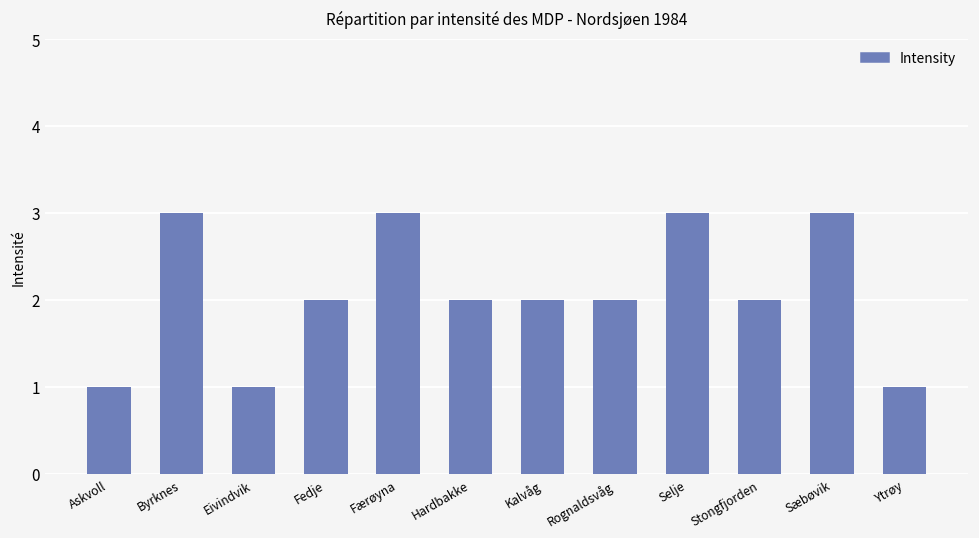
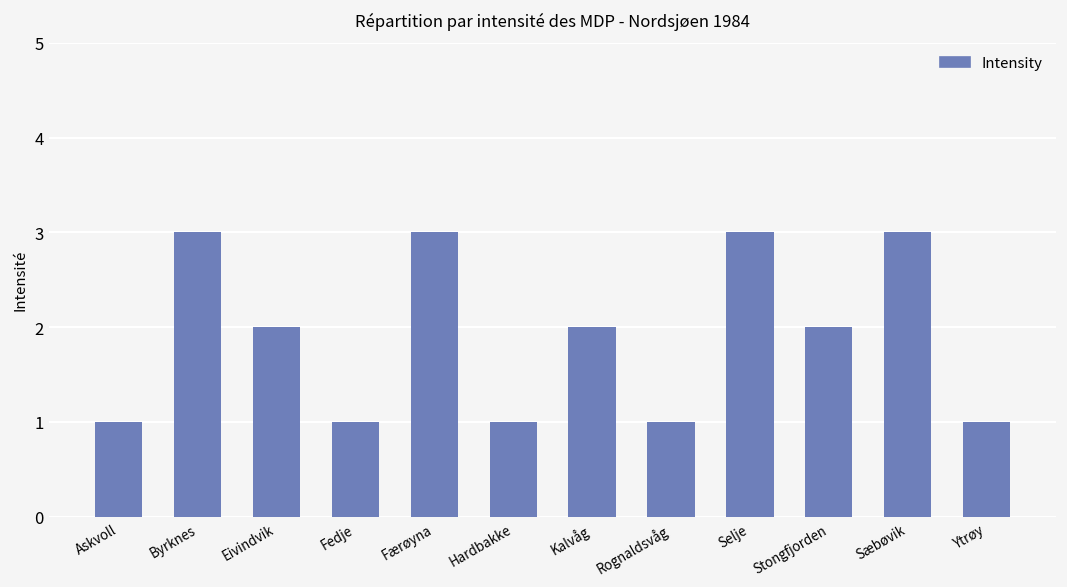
  {
    "Askvoll": 1,
    "Byrknes": 3,
-   "Eivindvik": 1,
-   "Fedje": 2,
+   "Eivindvik": 2,
+   "Fedje": 1,
    "Færøyna": 3,
-   "Hardbakke": 2,
+   "Hardbakke": 1,
    "Kalvåg": 2,
-   "Rognaldsvåg": 2,
+   "Rognaldsvåg": 1,
    "Selje": 3,
    "Stongfjorden": 2,
    "Sæbøvik": 3,
    "Ytrøy": 1
  }
